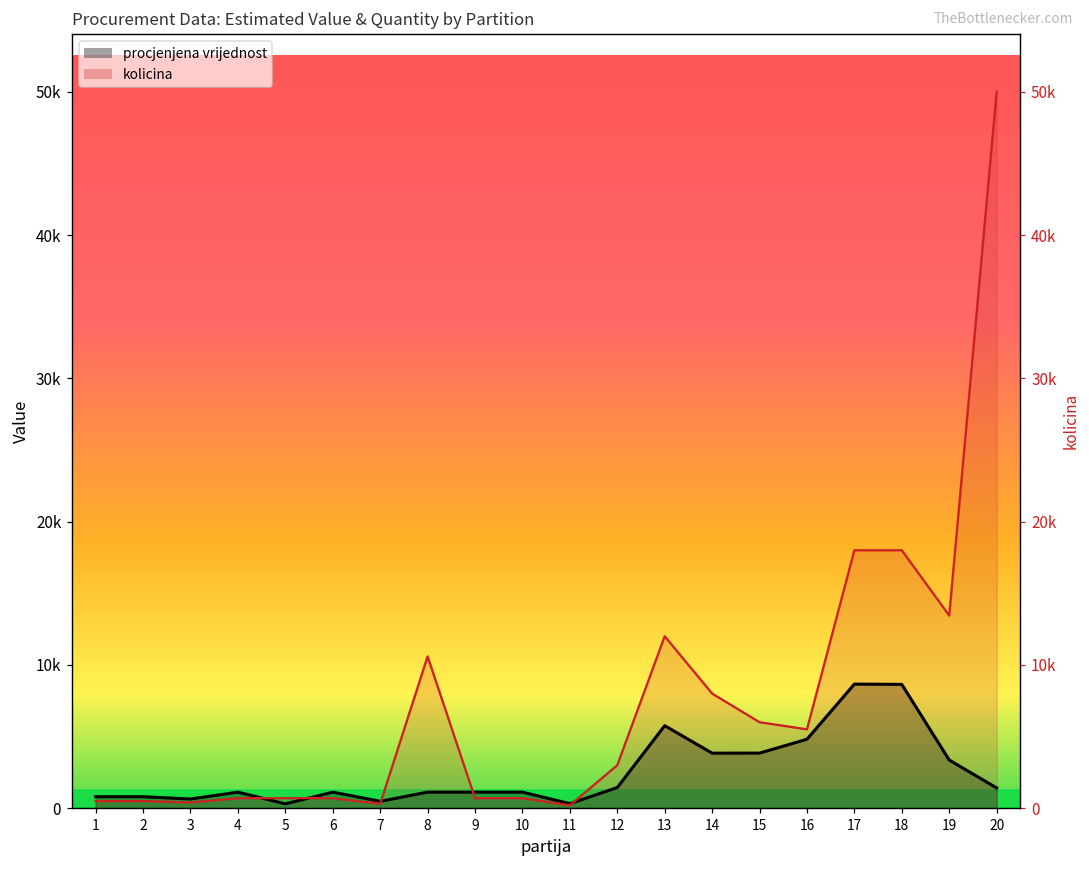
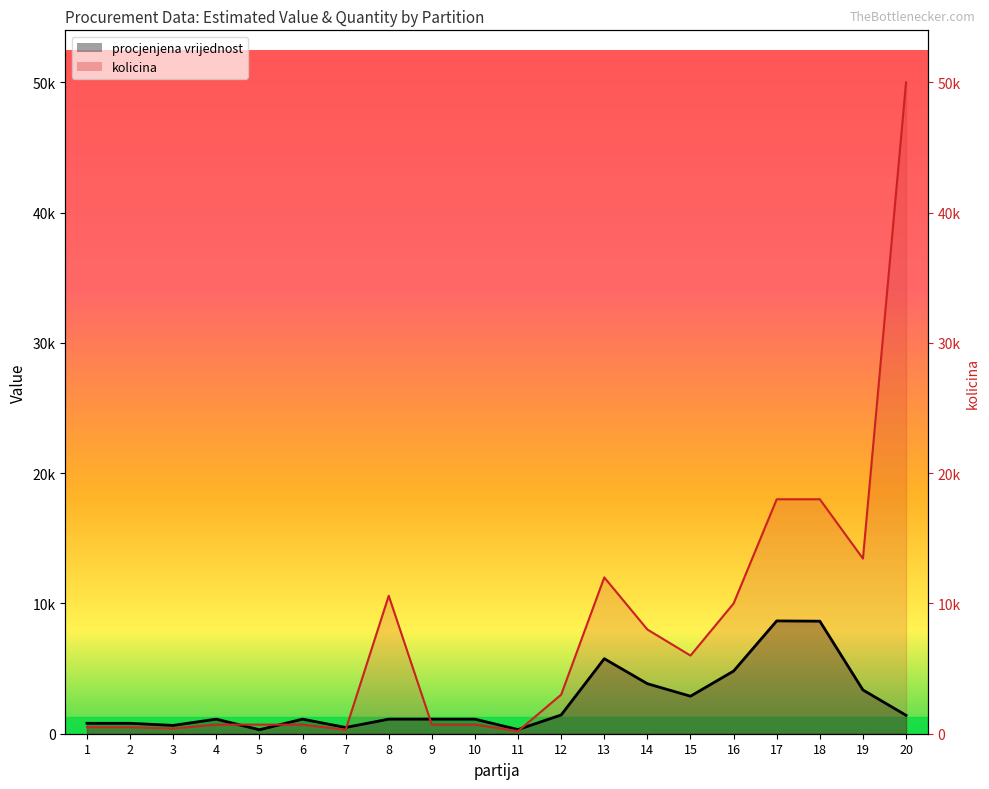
  {
    "procjenjena vrijednost": {
      "12": 1400,
      "13": 5800,
      "14": 3800,
-     "15": 3800,
+     "15": 2900,
      "16": 4800,
      "17": 8700,
      "18": 8600,
      "19": 3400,
      "20": 1400
    },
    "kolicina": {
      "8": 10600,
      "12": 3000,
      "13": 12000,
      "14": 8000,
      "15": 6000,
-     "16": 5500,
+     "16": 10000,
      "17": 18000,
      "18": 18000,
      "19": 13400,
      "20": 50000
    }
  }
